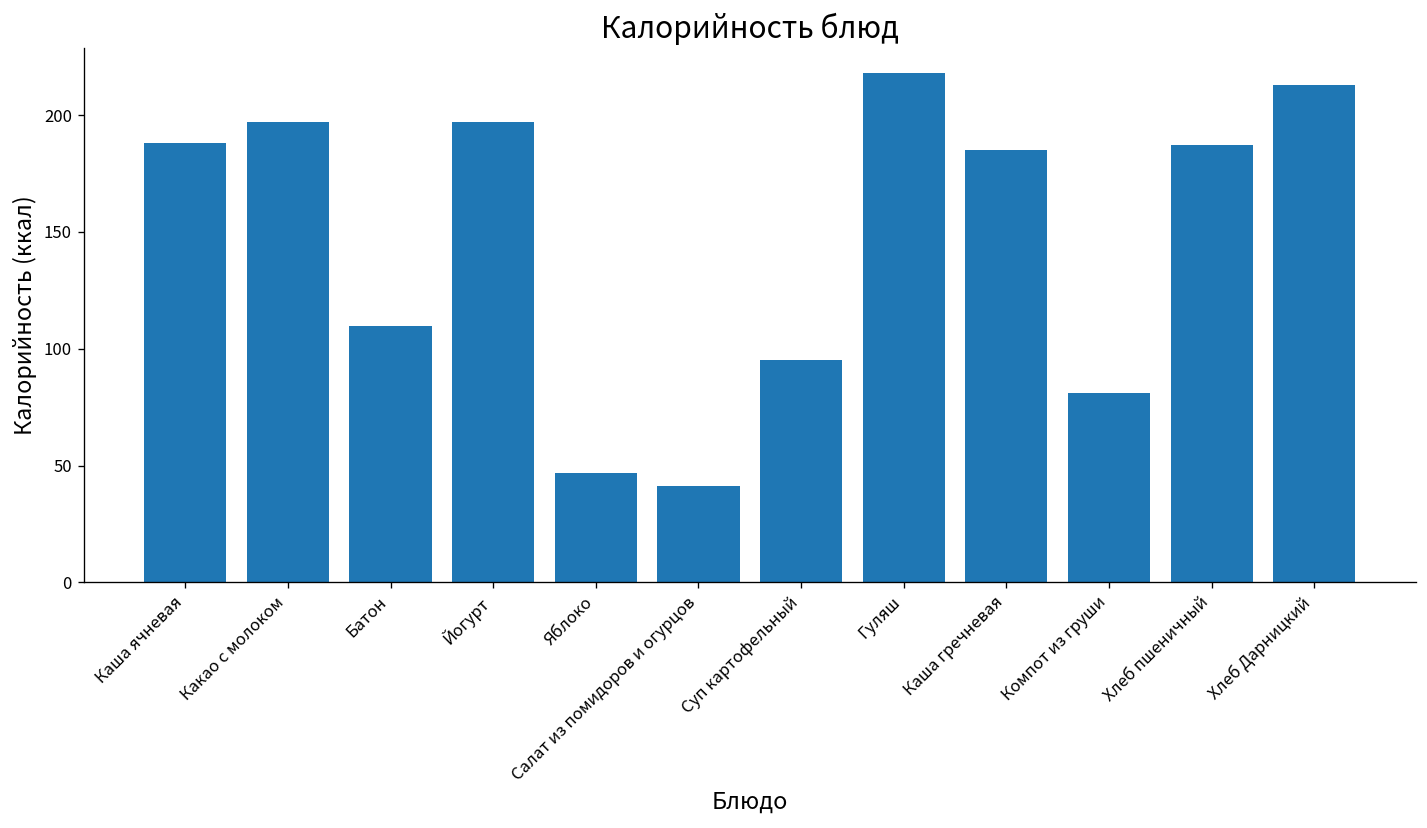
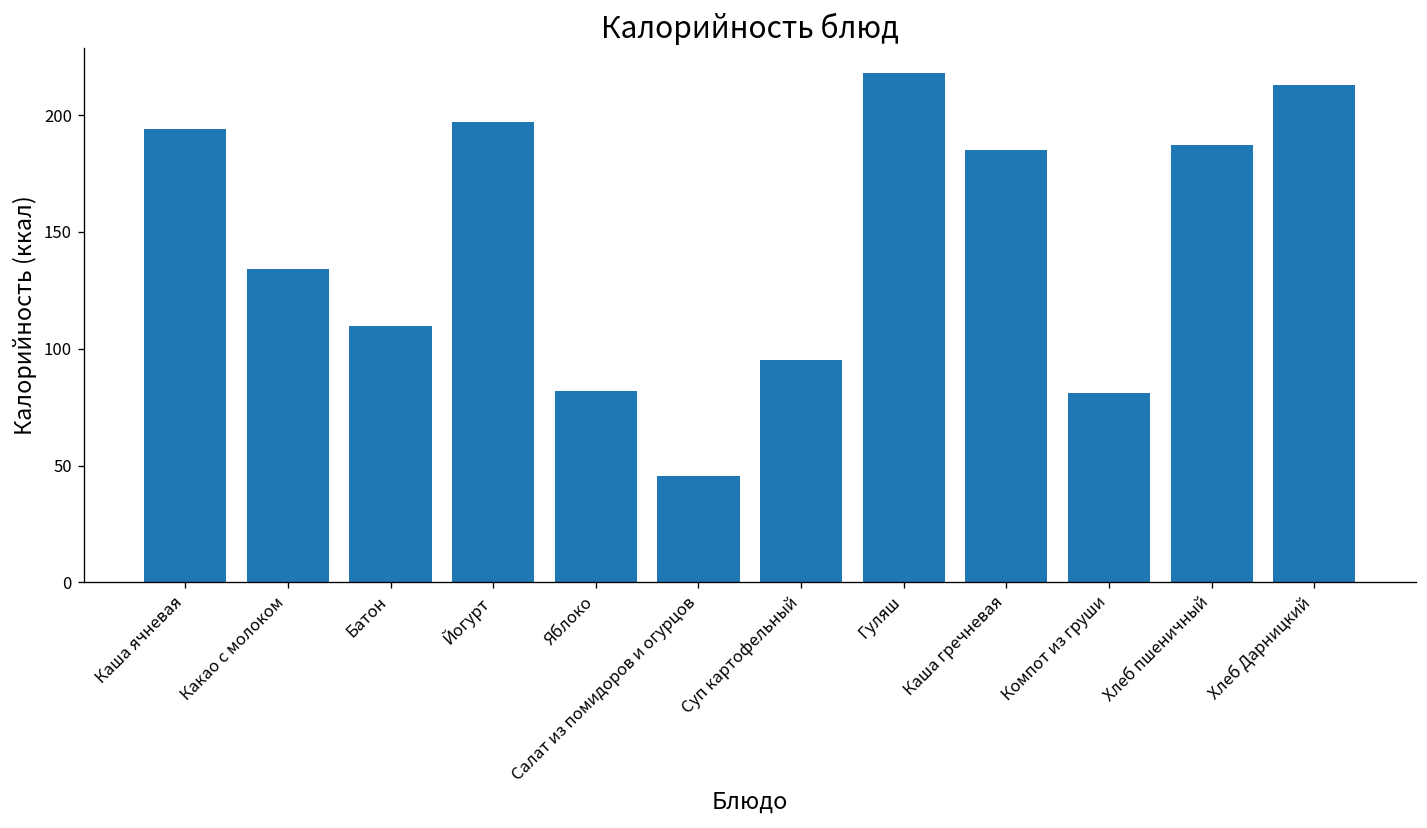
  {
-   "Каша ячневая": 188,
-   "Какао с молоком": 197,
+   "Каша ячневая": 194,
+   "Какао с молоком": 134,
    "Батон": 110,
    "Йогурт": 197,
-   "Яблоко": 47,
-   "Салат из помидоров и огурцов": 41,
+   "Яблоко": 82,
+   "Салат из помидоров и огурцов": 46,
    "Суп картофельный": 95,
    "Гуляш": 218,
    "Каша гречневая": 185,
    "Компот из груши": 81,
    "Хлеб пшеничный": 187,
    "Хлеб Дарницкий": 213
  }
